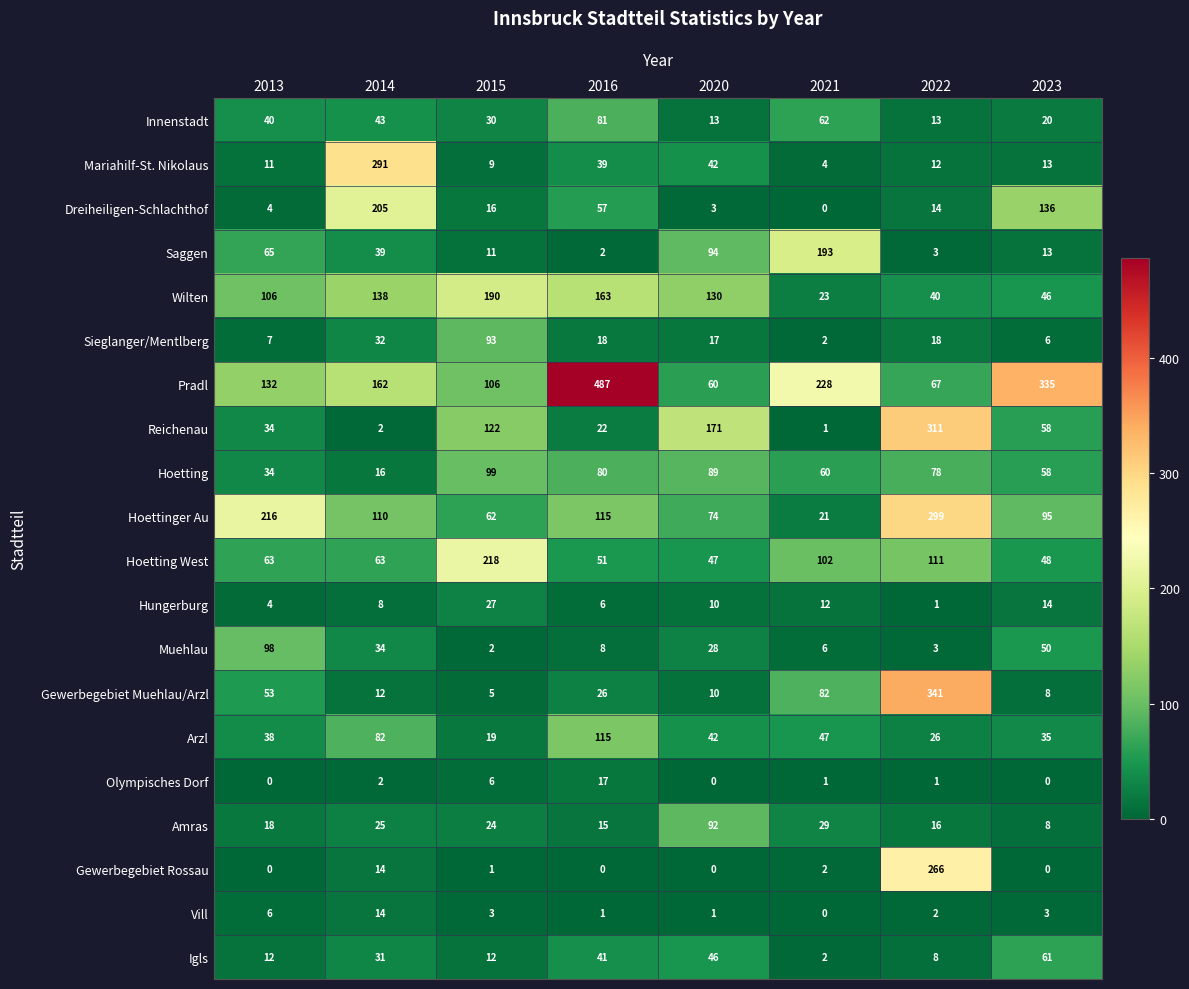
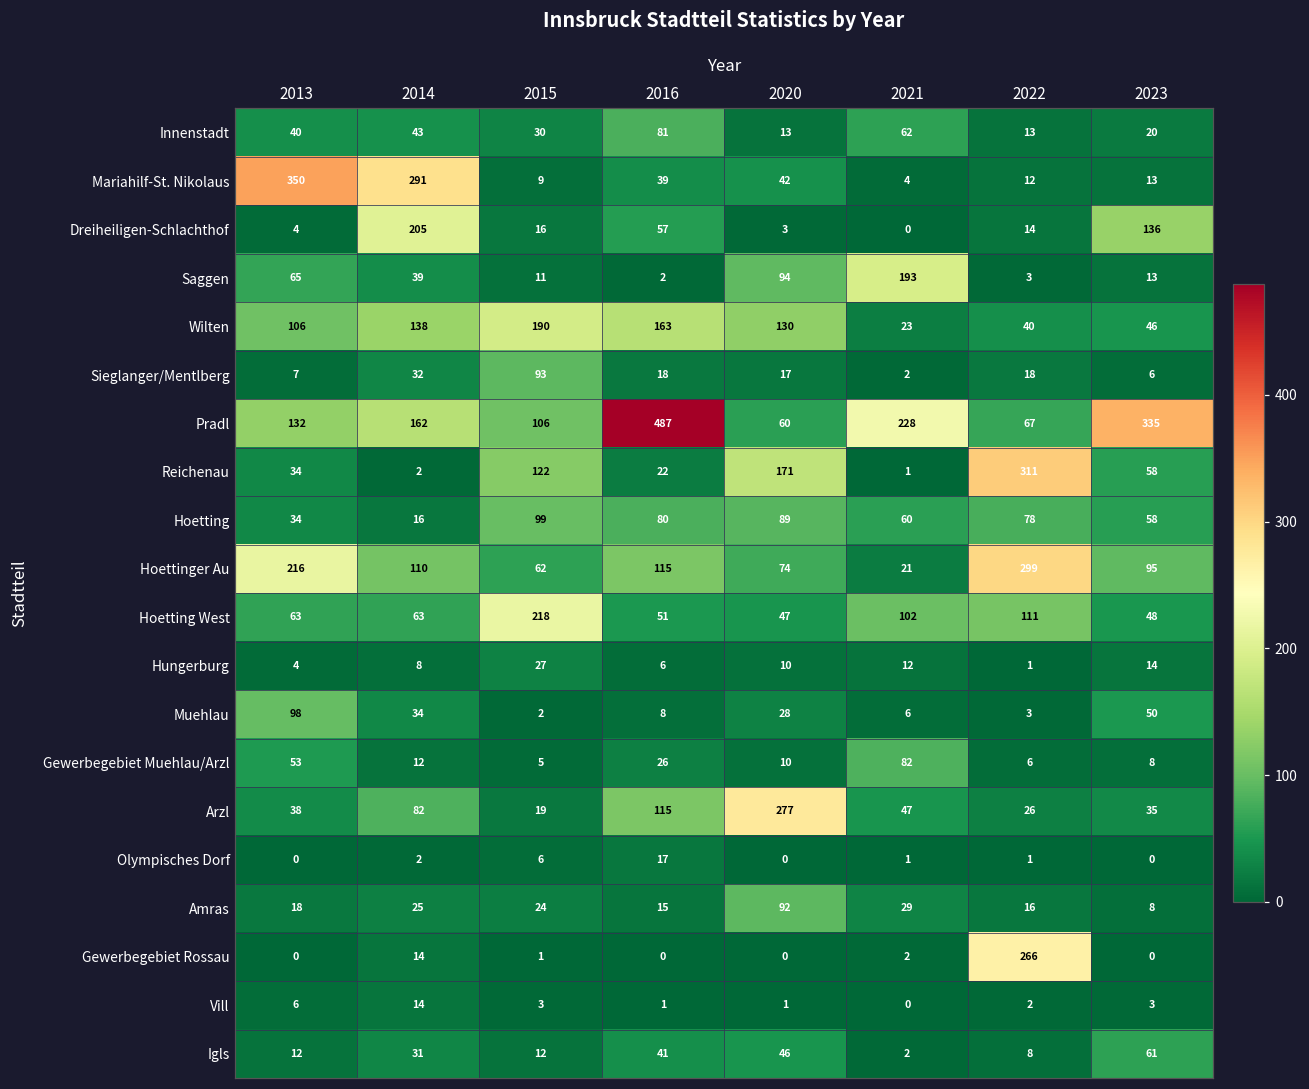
  {
    "Innenstadt": {
      "2013": 40,
      "2014": 43,
      "2015": 30,
      "2016": 81,
      "2020": 13,
      "2021": 62,
      "2022": 13,
      "2023": 20
    },
    "Mariahilf-St. Nikolaus": {
-     "2013": 11,
+     "2013": 350,
      "2014": 291,
      "2015": 9,
      "2016": 39,
      "2020": 42,
      "2021": 4,
      "2022": 12,
      "2023": 13
    },
    "Dreiheiligen-Schlachthof": {
      "2013": 4,
      "2014": 205,
      "2015": 16,
      "2016": 57,
      "2020": 3,
      "2021": 0,
      "2022": 14,
      "2023": 136
    },
    "Saggen": {
      "2013": 65,
      "2014": 39,
      "2015": 11,
      "2016": 2,
      "2020": 94,
      "2021": 193,
      "2022": 3,
      "2023": 13
    },
    "Wilten": {
      "2013": 106,
      "2014": 138,
      "2015": 190,
      "2016": 163,
      "2020": 130,
      "2021": 23,
      "2022": 40,
      "2023": 46
    },
    "Sieglanger/Mentlberg": {
      "2013": 7,
      "2014": 32,
      "2015": 93,
      "2016": 18,
      "2020": 17,
      "2021": 2,
      "2022": 18,
      "2023": 6
    },
    "Pradl": {
      "2013": 132,
      "2014": 162,
      "2015": 106,
      "2016": 487,
      "2020": 60,
      "2021": 228,
      "2022": 67,
      "2023": 335
    },
    "Reichenau": {
      "2013": 34,
      "2014": 2,
      "2015": 122,
      "2016": 22,
      "2020": 171,
      "2021": 1,
      "2022": 311,
      "2023": 58
    },
    "Hoetting": {
      "2013": 34,
      "2014": 16,
      "2015": 99,
      "2016": 80,
      "2020": 89,
      "2021": 60,
      "2022": 78,
      "2023": 58
    },
    "Hoettinger Au": {
      "2013": 216,
      "2014": 110,
      "2015": 62,
      "2016": 115,
      "2020": 74,
      "2021": 21,
      "2022": 299,
      "2023": 95
    },
    "Hoetting West": {
      "2013": 63,
      "2014": 63,
      "2015": 218,
      "2016": 51,
      "2020": 47,
      "2021": 102,
      "2022": 111,
      "2023": 48
    },
    "Hungerburg": {
      "2013": 4,
      "2014": 8,
      "2015": 27,
      "2016": 6,
      "2020": 10,
      "2021": 12,
      "2022": 1,
      "2023": 14
    },
    "Muehlau": {
      "2013": 98,
      "2014": 34,
      "2015": 2,
      "2016": 8,
      "2020": 28,
      "2021": 6,
      "2022": 3,
      "2023": 50
    },
    "Gewerbegebiet Muehlau/Arzl": {
      "2013": 53,
      "2014": 12,
      "2015": 5,
      "2016": 26,
      "2020": 10,
      "2021": 82,
-     "2022": 341,
+     "2022": 6,
      "2023": 8
    },
    "Arzl": {
      "2013": 38,
      "2014": 82,
      "2015": 19,
      "2016": 115,
-     "2020": 42,
+     "2020": 277,
      "2021": 47,
      "2022": 26,
      "2023": 35
    },
    "Olympisches Dorf": {
      "2013": 0,
      "2014": 2,
      "2015": 6,
      "2016": 17,
      "2020": 0,
      "2021": 1,
      "2022": 1,
      "2023": 0
    },
    "Amras": {
      "2013": 18,
      "2014": 25,
      "2015": 24,
      "2016": 15,
      "2020": 92,
      "2021": 29,
      "2022": 16,
      "2023": 8
    },
    "Gewerbegebiet Rossau": {
      "2013": 0,
      "2014": 14,
      "2015": 1,
      "2016": 0,
      "2020": 0,
      "2021": 2,
      "2022": 266,
      "2023": 0
    },
    "Vill": {
      "2013": 6,
      "2014": 14,
      "2015": 3,
      "2016": 1,
      "2020": 1,
      "2021": 0,
      "2022": 2,
      "2023": 3
    },
    "Igls": {
      "2013": 12,
      "2014": 31,
      "2015": 12,
      "2016": 41,
      "2020": 46,
      "2021": 2,
      "2022": 8,
      "2023": 61
    }
  }
